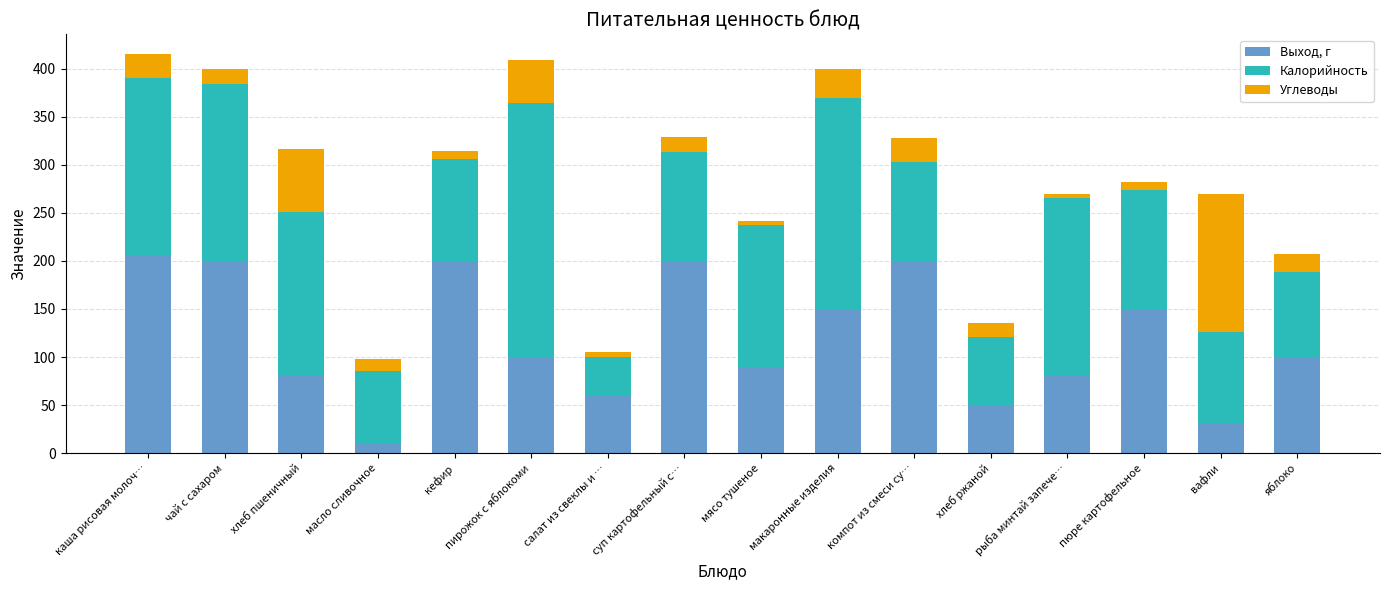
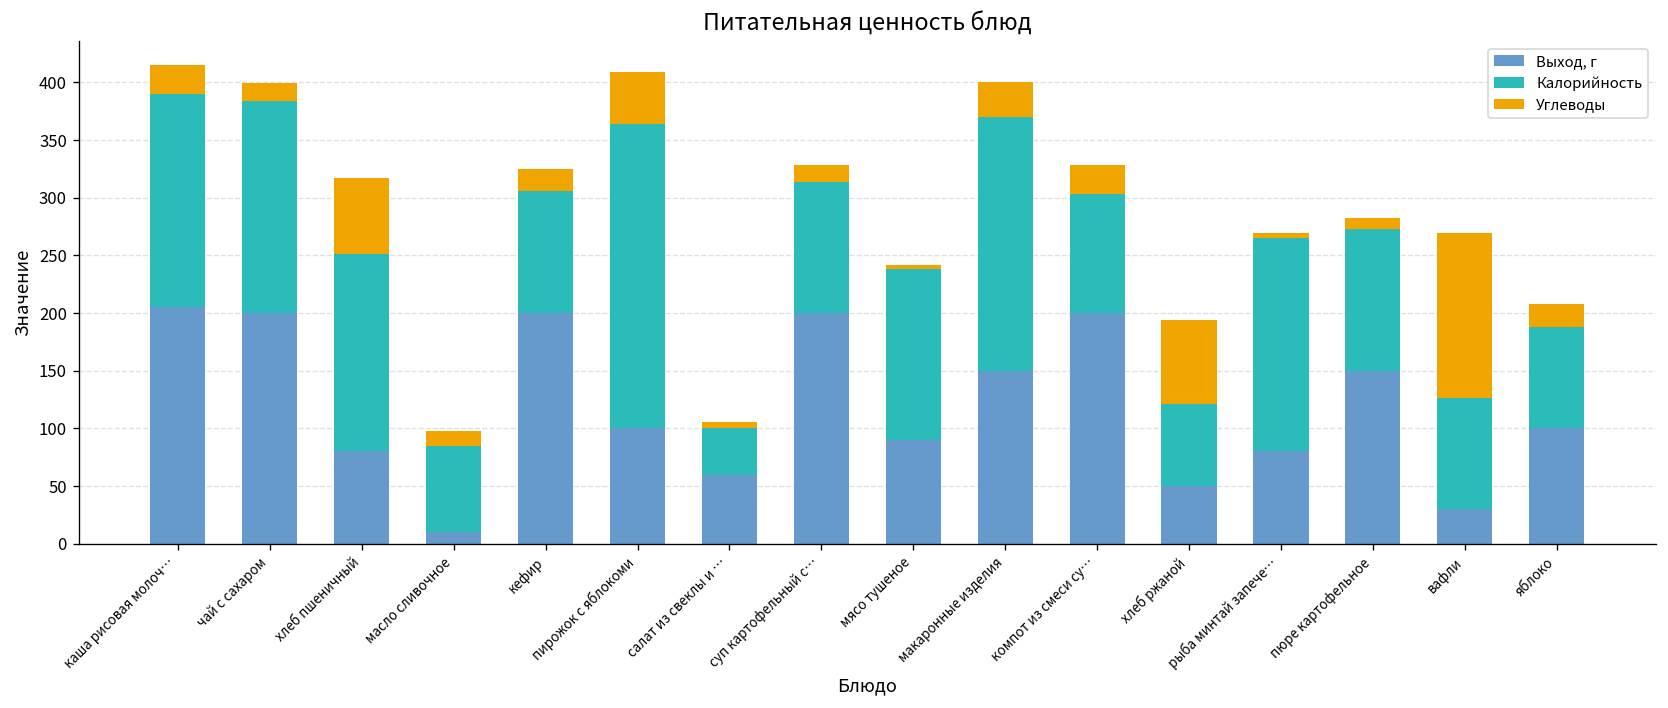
  {
    "Выход, г": {
      "каша рисовая молоч…": 210,
      "чай с сахаром": 200,
      "хлеб пшеничный": 80,
      "масло сливочное": 10,
      "кефир": 200,
      "пирожок с яблокоми": 100,
      "салат из свеклы и …": 60,
      "суп картофельный с…": 200,
      "мясо тушеное": 90,
      "макаронные изделия": 150,
      "компот из смеси су…": 200,
      "хлеб ржаной": 50,
      "рыба минтай запече…": 80,
      "пюре картофельное": 150,
      "вафли": 30,
      "яблоко": 100
    },
    "Калорийность": {
      "каша рисовая молоч…": 190,
      "чай с сахаром": 180,
      "хлеб пшеничный": 170,
      "масло сливочное": 80,
      "кефир": 110,
      "пирожок с яблокоми": 260,
      "салат из свеклы и …": 40,
      "суп картофельный с…": 110,
      "мясо тушеное": 150,
      "макаронные изделия": 220,
      "компот из смеси су…": 100,
      "хлеб ржаной": 70,
      "рыба минтай запече…": 190,
      "пюре картофельное": 120,
      "вафли": 100,
      "яблоко": 90
    },
    "Углеводы": {
      "каша рисовая молоч…": 30,
      "чай с сахаром": 20,
      "хлеб пшеничный": 70,
      "масло сливочное": 10,
-     "кефир": 10,
+     "кефир": 20,
      "пирожок с яблокоми": 40,
      "салат из свеклы и …": 10,
      "суп картофельный с…": 10,
      "мясо тушеное": 0,
      "макаронные изделия": 30,
      "компот из смеси су…": 30,
-     "хлеб ржаной": 10,
+     "хлеб ржаной": 70,
      "рыба минтай запече…": 0,
      "пюре картофельное": 10,
      "вафли": 140,
      "яблоко": 20
    }
  }
